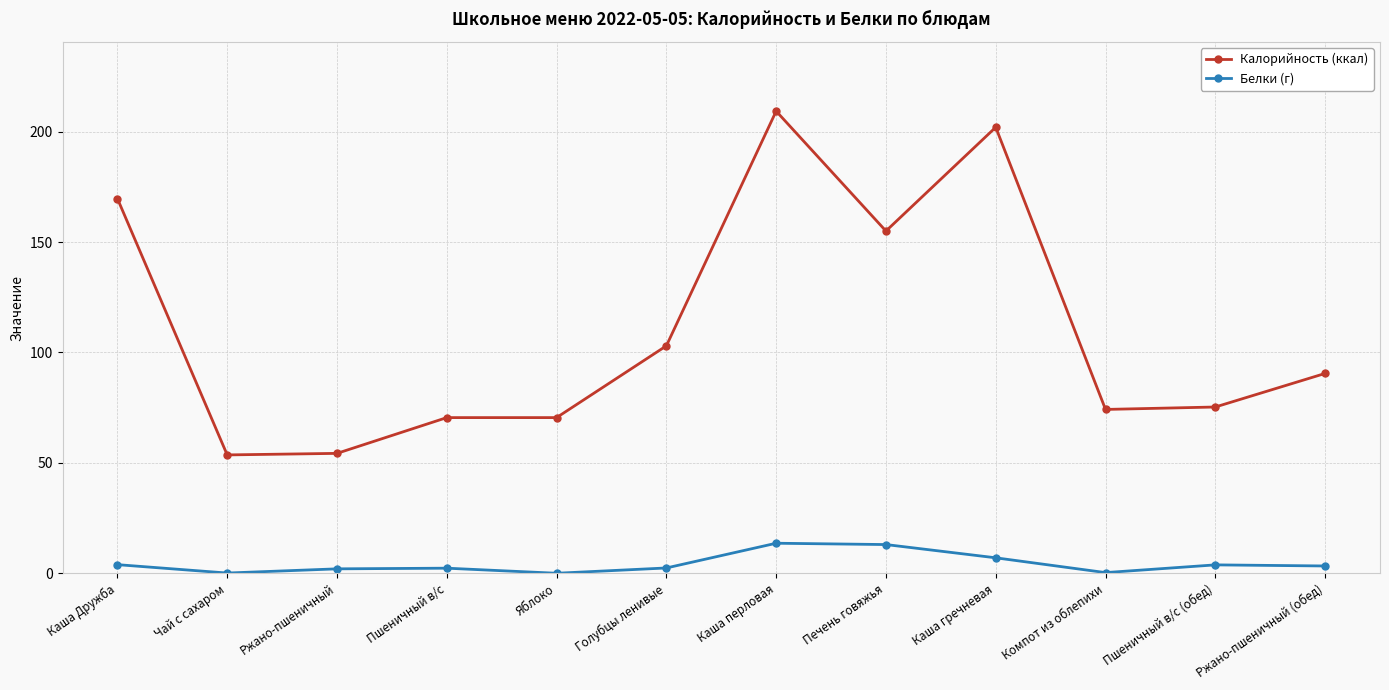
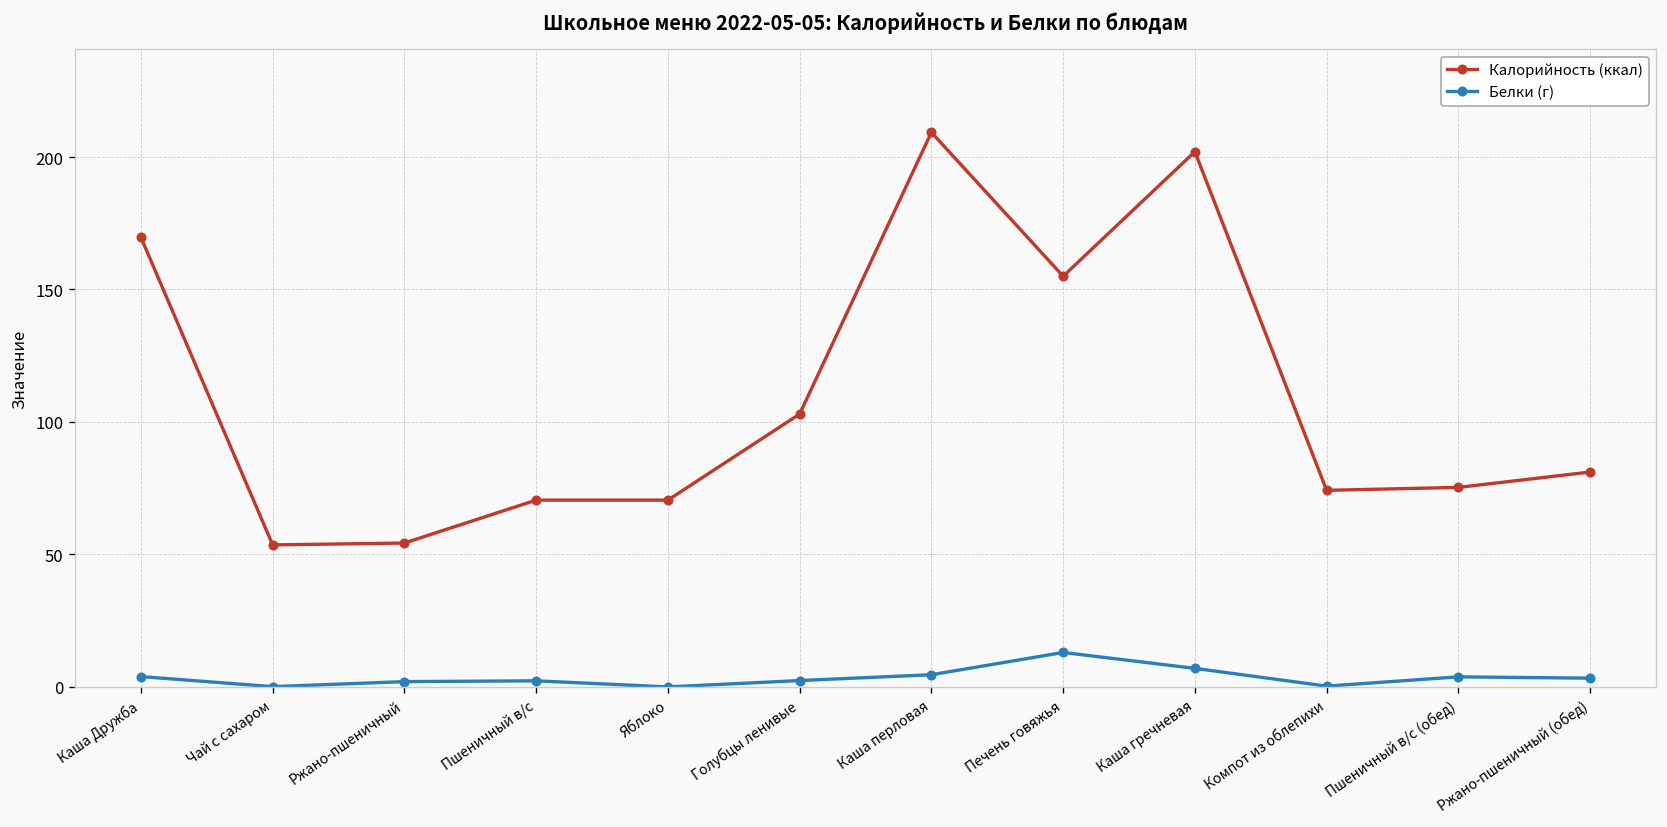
  {
    "Калорийность (ккал)": {
      "Каша Дружба": 170,
      "Чай с сахаром": 54,
      "Ржано-пшеничный": 54,
      "Пшеничный в/с": 71,
      "Яблоко": 71,
      "Голубцы ленивые": 103,
      "Каша перловая": 209,
      "Печень говяжья": 155,
      "Каша гречневая": 202,
      "Компот из облепихи": 74,
      "Пшеничный в/с (обед)": 75,
-     "Ржано-пшеничный (обед)": 91
+     "Ржано-пшеничный (обед)": 81
    },
    "Белки (г)": {
      "Каша Дружба": 4,
      "Чай с сахаром": 0,
      "Ржано-пшеничный": 2,
      "Пшеничный в/с": 2,
      "Яблоко": 0,
      "Голубцы ленивые": 2,
-     "Каша перловая": 14,
+     "Каша перловая": 5,
      "Печень говяжья": 13,
      "Каша гречневая": 7,
      "Компот из облепихи": 0,
      "Пшеничный в/с (обед)": 4,
      "Ржано-пшеничный (обед)": 3
    }
  }
